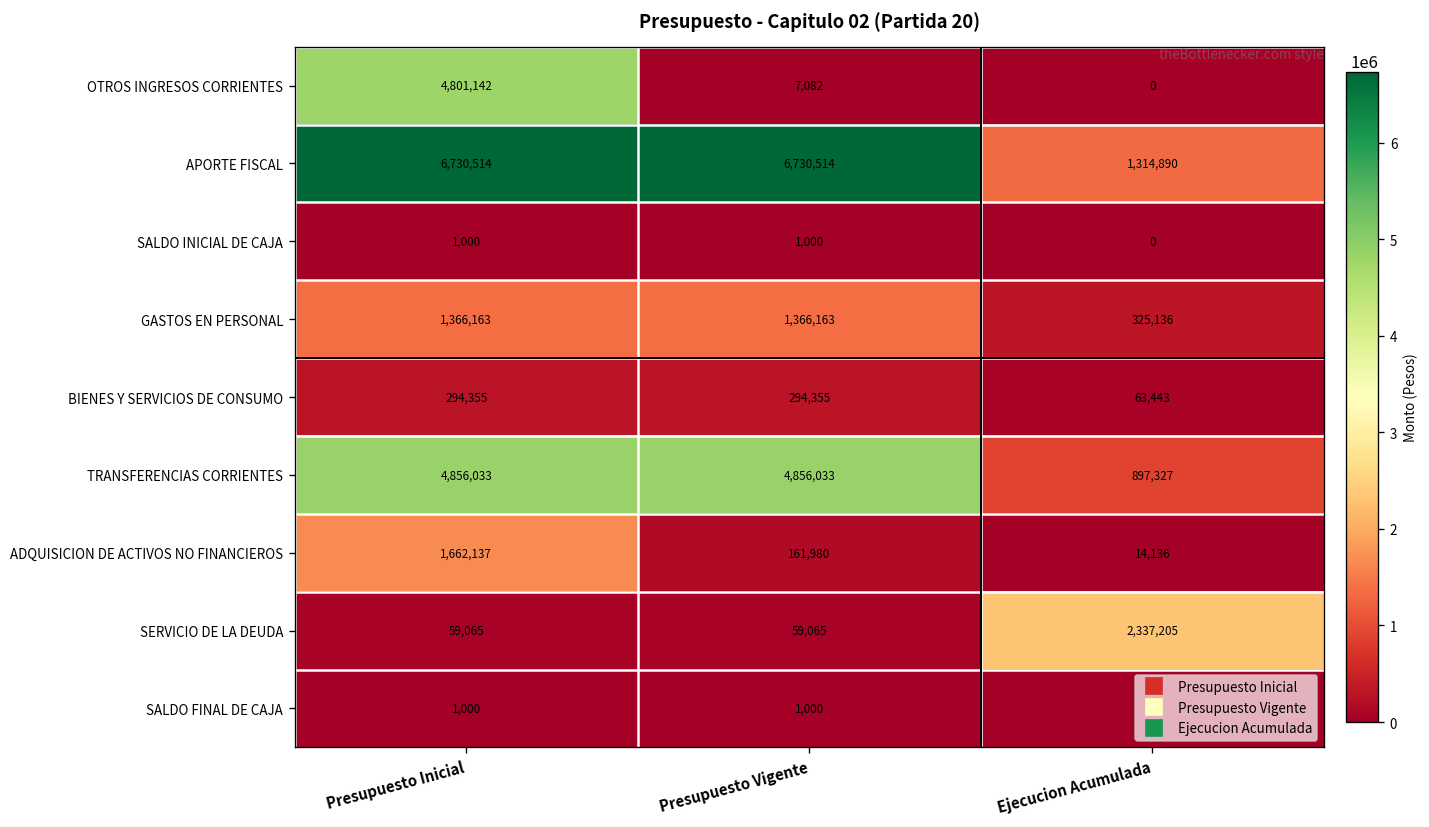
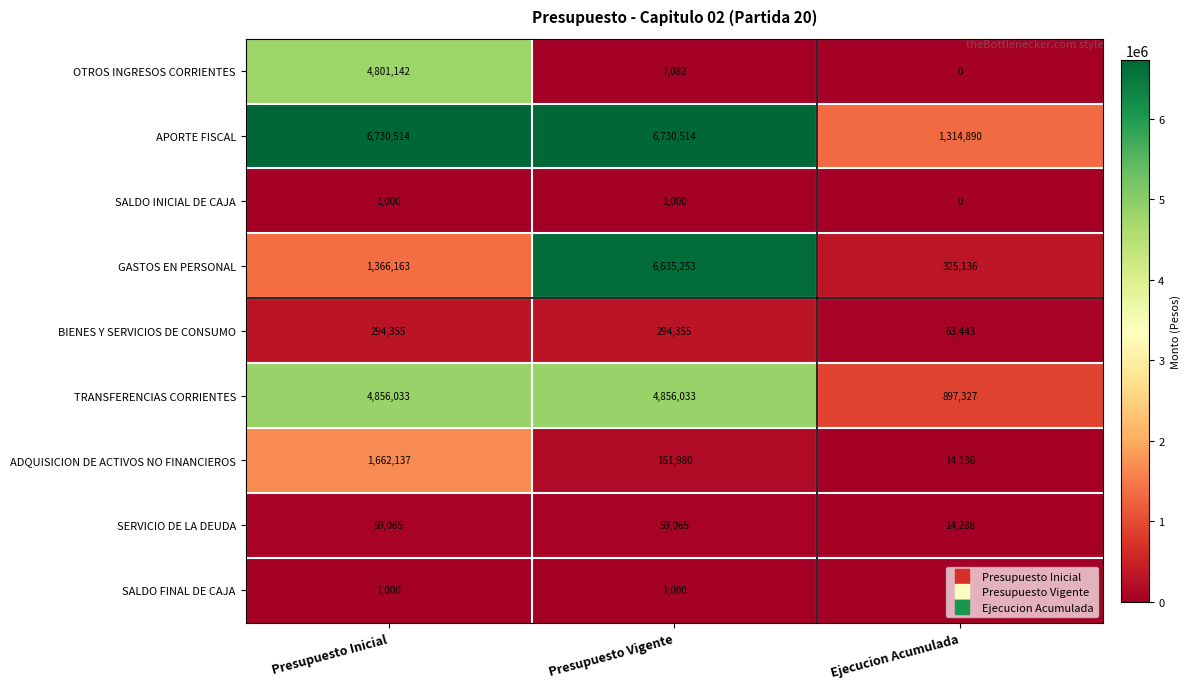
  {
    "GASTOS EN PERSONAL": {
-     "Presupuesto Vigente": "1,366,163"
+     "Presupuesto Vigente": "6,635,253"
    },
    "SERVICIO DE LA DEUDA": {
-     "Ejecucion Acumulada": "2,337,205"
+     "Ejecucion Acumulada": "14,288"
    }
  }
